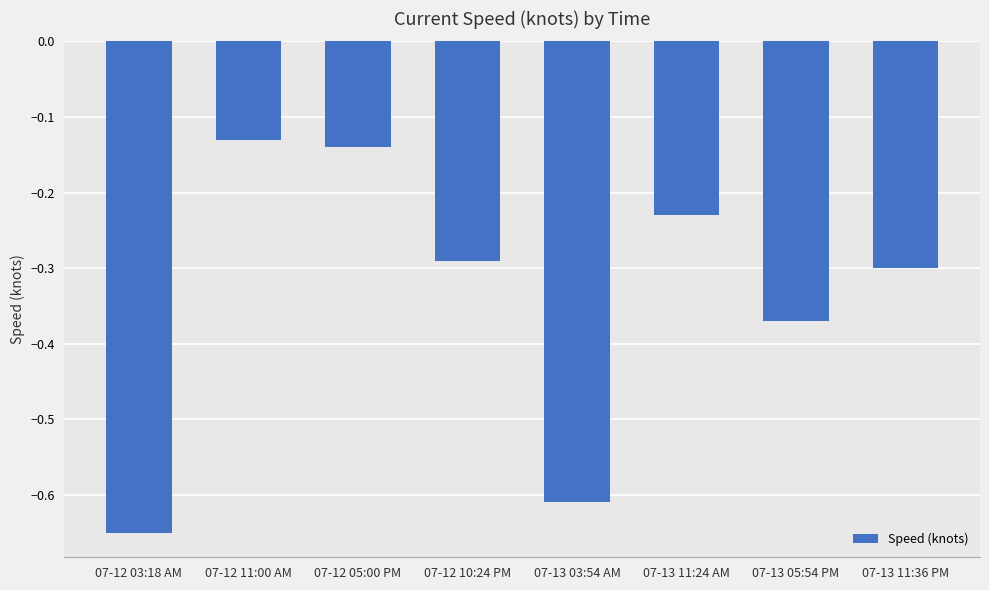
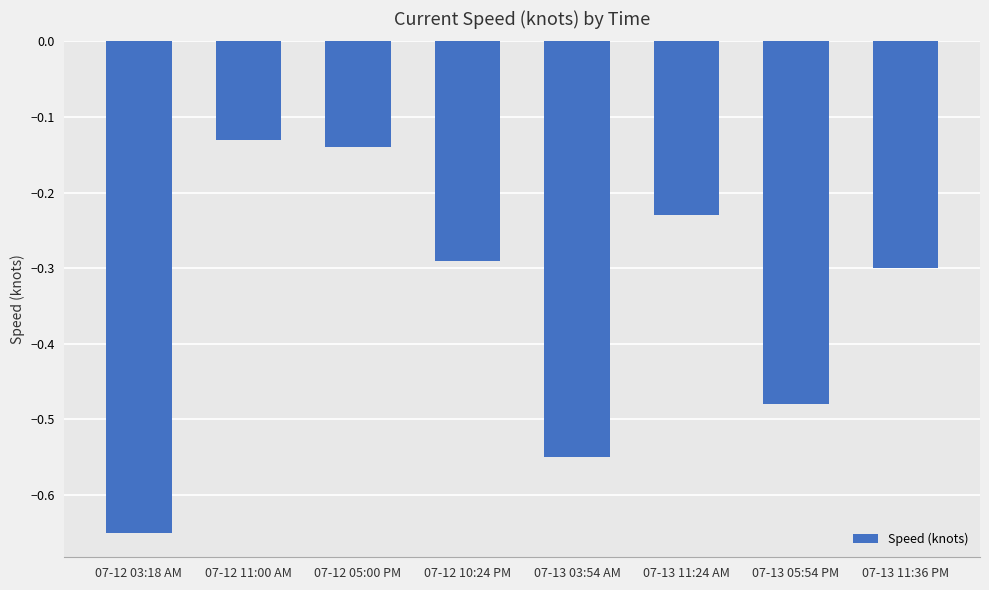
  {
    "07-12 03:18 AM": -0.65,
    "07-12 11:00 AM": -0.13,
    "07-12 05:00 PM": -0.14,
    "07-12 10:24 PM": -0.29,
-   "07-13 03:54 AM": -0.61,
+   "07-13 03:54 AM": -0.55,
    "07-13 11:24 AM": -0.23,
-   "07-13 05:54 PM": -0.37,
+   "07-13 05:54 PM": -0.48,
    "07-13 11:36 PM": -0.30
  }
